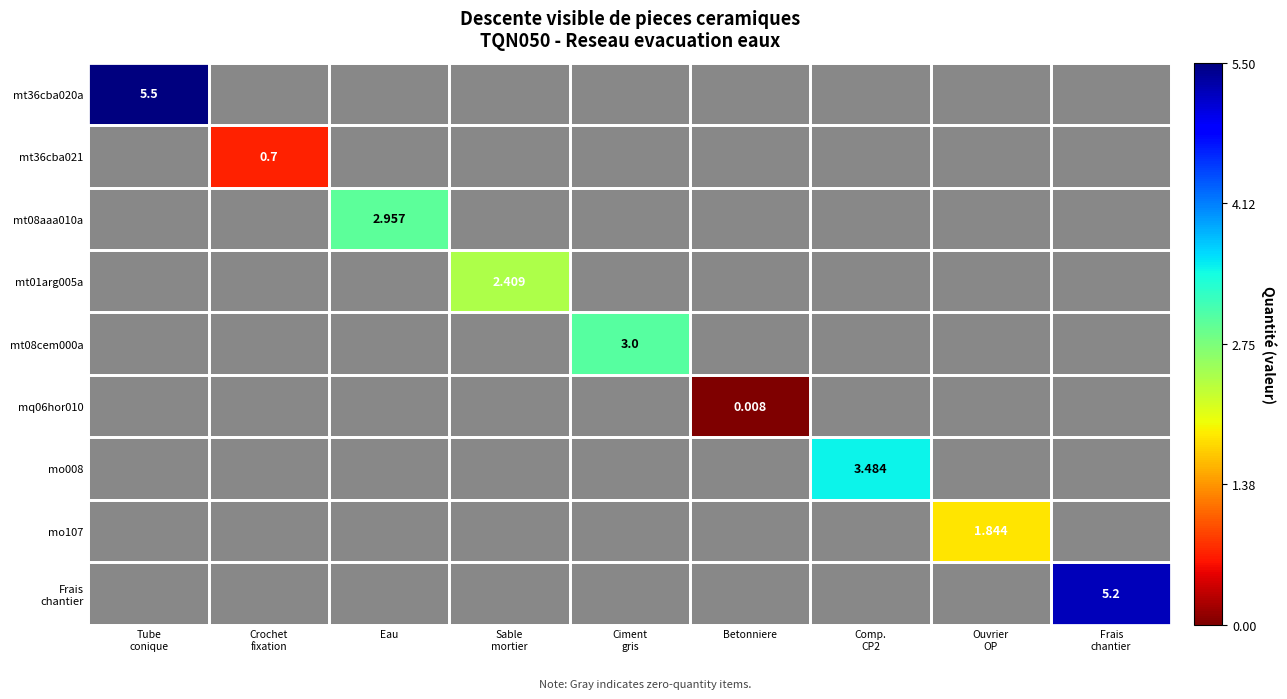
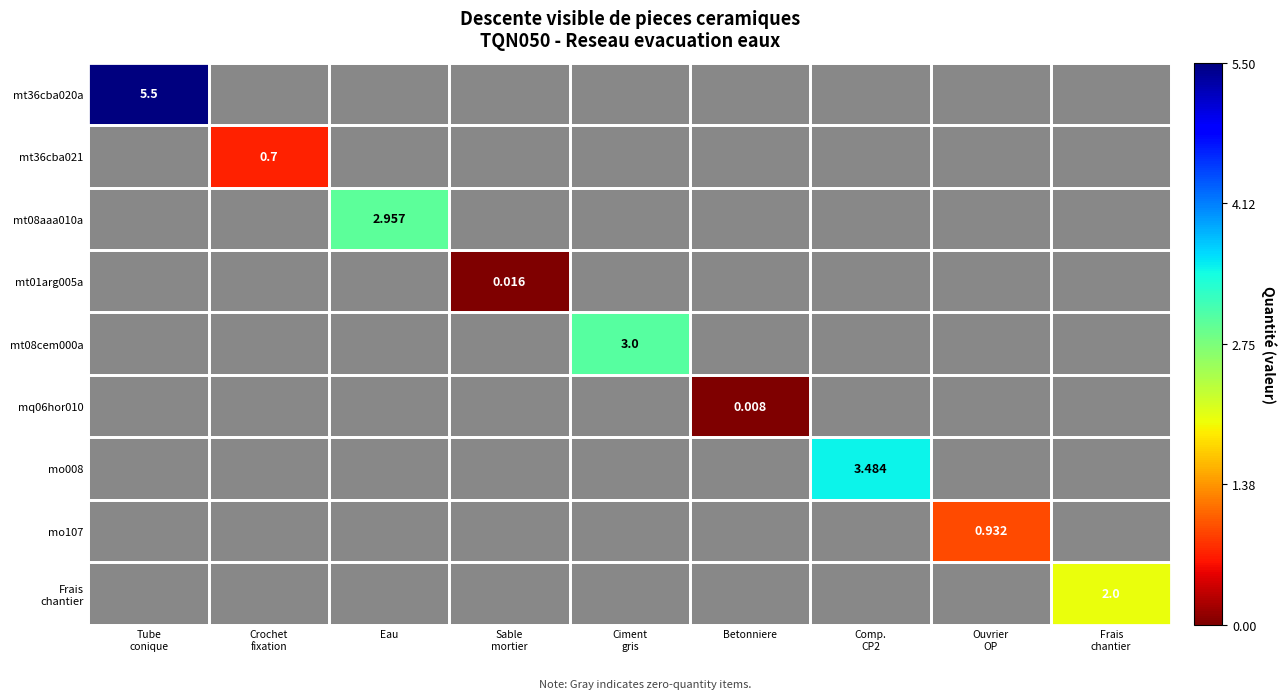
  {
    "mt36cba020a": {
      "Tube conique": 5.5
    },
    "mt36cba021": {
      "Crochet fixation": 0.7
    },
    "mt08aaa010a": {
      "Eau": 2.957
    },
    "mt01arg005a": {
-     "Sable mortier": 2.409
+     "Sable mortier": 0.016
    },
    "mt08cem000a": {
      "Ciment gris": 3.0
    },
    "mq06hor010": {
      "Betonniere": 0.008
    },
    "mo008": {
      "Comp. CP2": 3.484
    },
    "mo107": {
-     "Ouvrier OP": 1.844
+     "Ouvrier OP": 0.932
    },
    "Frais chantier": {
-     "Frais chantier": 5.2
+     "Frais chantier": 2.0
    }
  }
